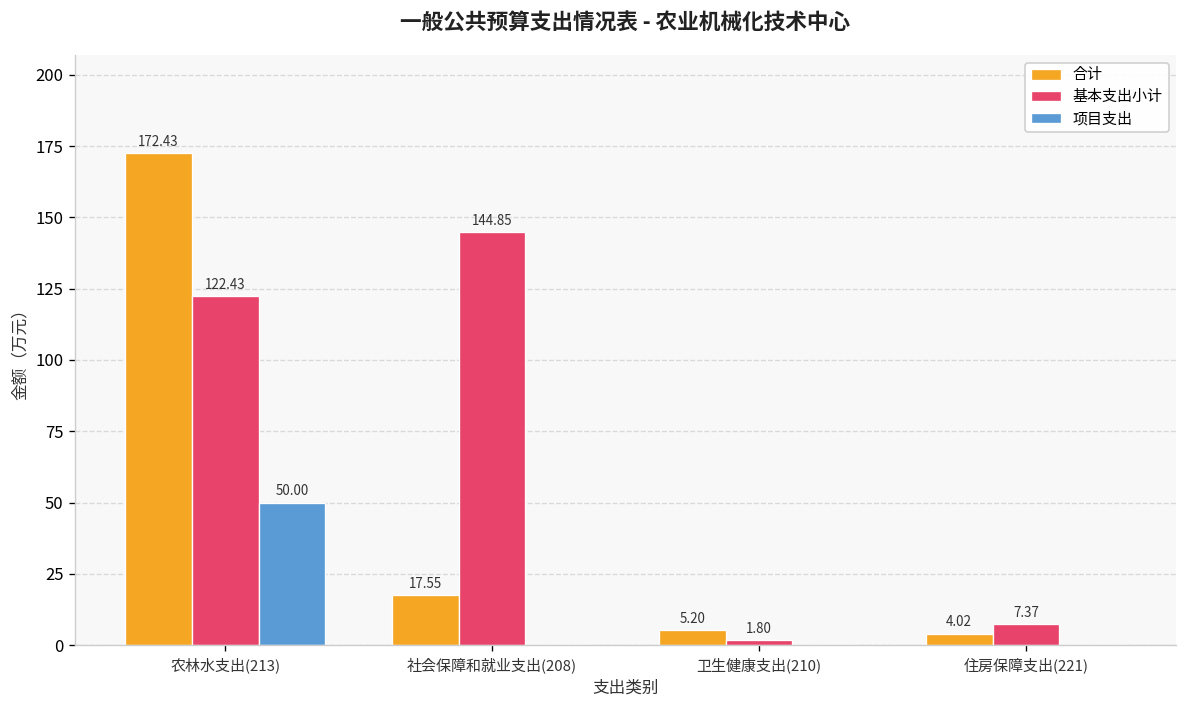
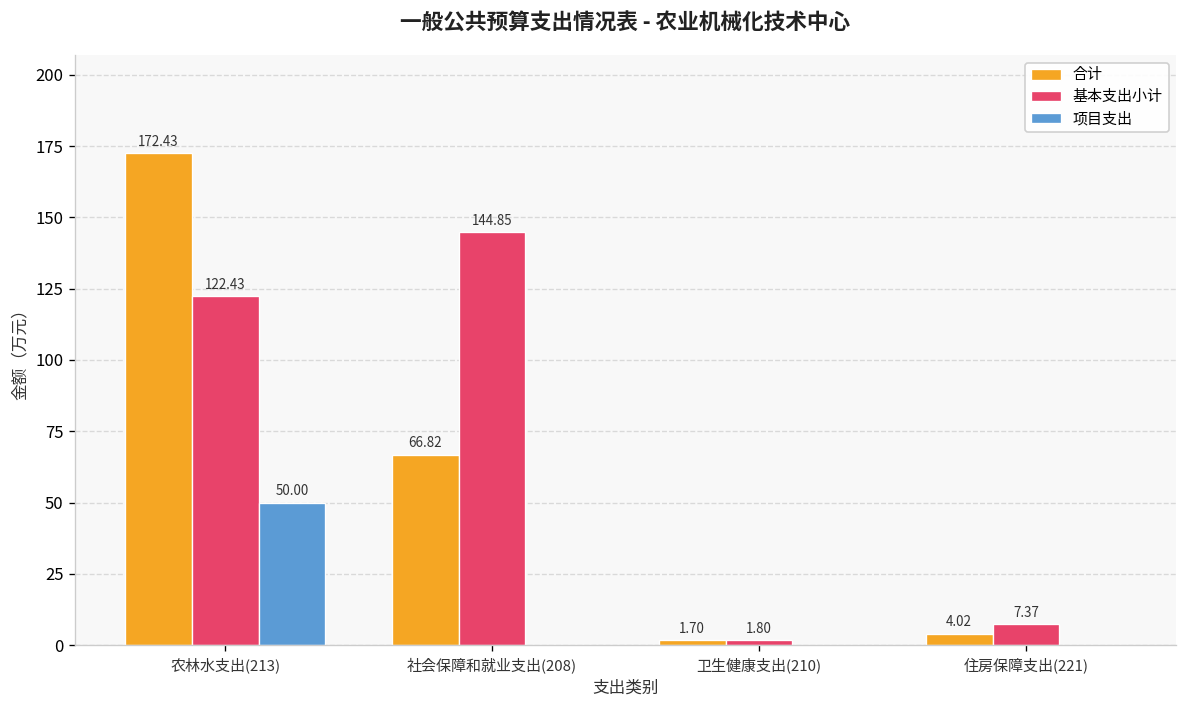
  {
    "合计": {
      "农林水支出(213)": 172.43,
-     "社会保障和就业支出(208)": 17.55,
-     "卫生健康支出(210)": 5.20,
+     "社会保障和就业支出(208)": 66.82,
+     "卫生健康支出(210)": 1.70,
      "住房保障支出(221)": 4.02
    },
    "基本支出小计": {
      "农林水支出(213)": 122.43,
      "社会保障和就业支出(208)": 144.85,
      "卫生健康支出(210)": 1.80,
      "住房保障支出(221)": 7.37
    },
    "项目支出": {
      "农林水支出(213)": 50.00
    }
  }
